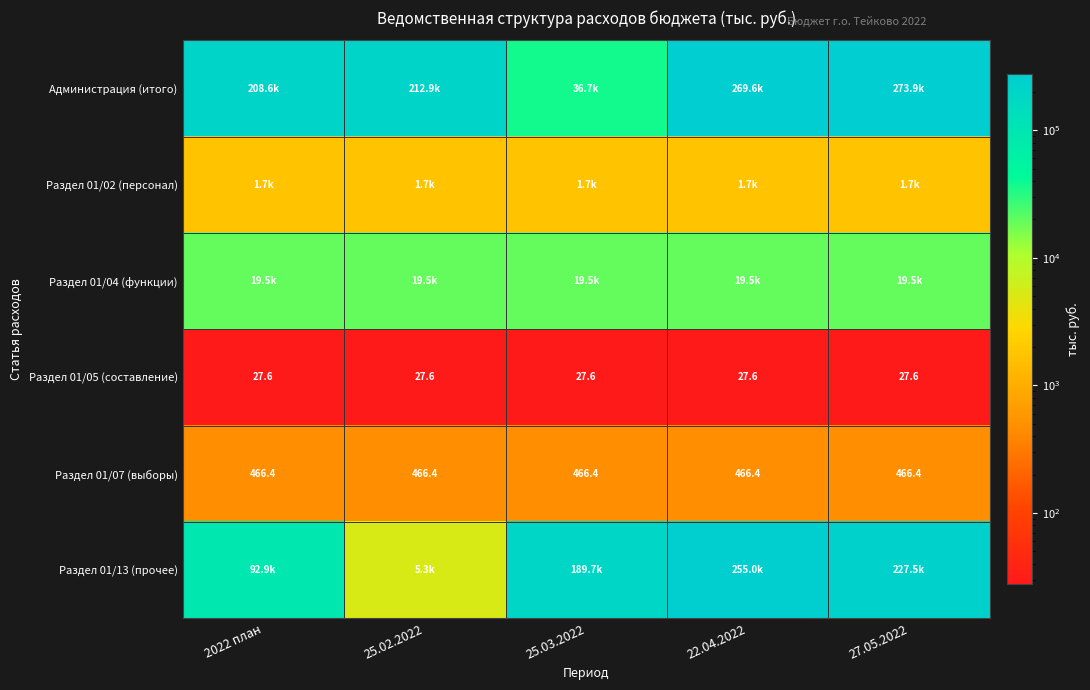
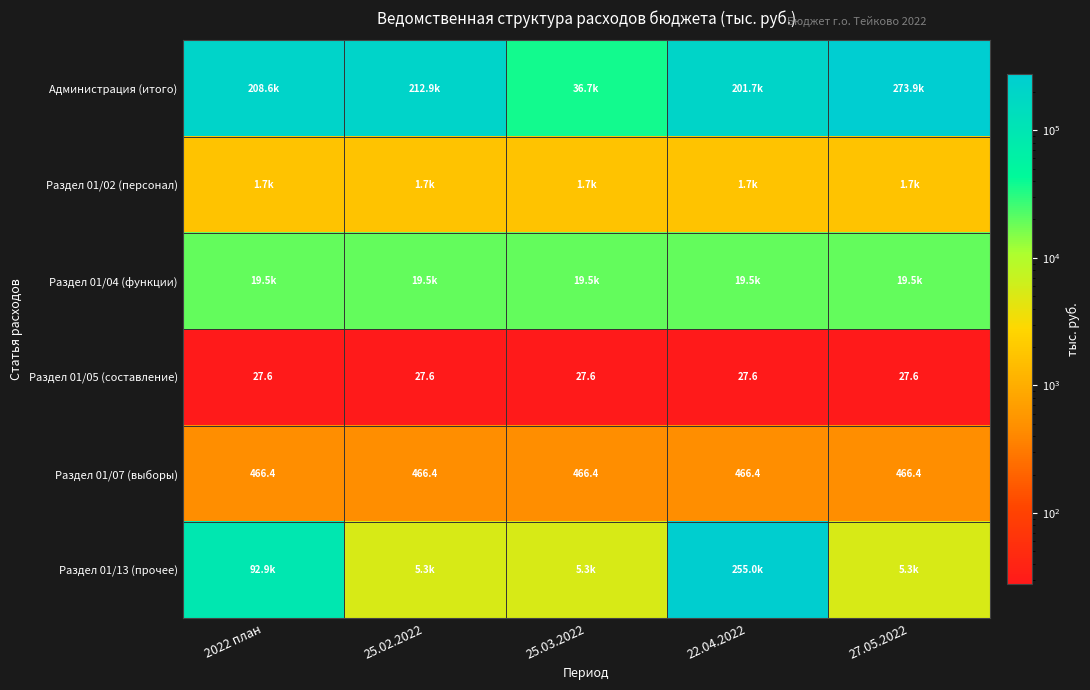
  {
    "Администрация (итого)": {
      "2022 план": "208.6k",
      "25.02.2022": "212.9k",
      "25.03.2022": "36.7k",
-     "22.04.2022": "269.6k",
+     "22.04.2022": "201.7k",
      "27.05.2022": "273.9k"
    },
    "Раздел 01/02 (персонал)": {
      "2022 план": "1.7k",
      "25.02.2022": "1.7k",
      "25.03.2022": "1.7k",
      "22.04.2022": "1.7k",
      "27.05.2022": "1.7k"
    },
    "Раздел 01/04 (функции)": {
      "2022 план": "19.5k",
      "25.02.2022": "19.5k",
      "25.03.2022": "19.5k",
      "22.04.2022": "19.5k",
      "27.05.2022": "19.5k"
    },
    "Раздел 01/05 (составление)": {
      "2022 план": "27.6",
      "25.02.2022": "27.6",
      "25.03.2022": "27.6",
      "22.04.2022": "27.6",
      "27.05.2022": "27.6"
    },
    "Раздел 01/07 (выборы)": {
      "2022 план": "466.4",
      "25.02.2022": "466.4",
      "25.03.2022": "466.4",
      "22.04.2022": "466.4",
      "27.05.2022": "466.4"
    },
    "Раздел 01/13 (прочее)": {
      "2022 план": "92.9k",
      "25.02.2022": "5.3k",
-     "25.03.2022": "189.7k",
+     "25.03.2022": "5.3k",
      "22.04.2022": "255.0k",
-     "27.05.2022": "227.5k"
+     "27.05.2022": "5.3k"
    }
  }
